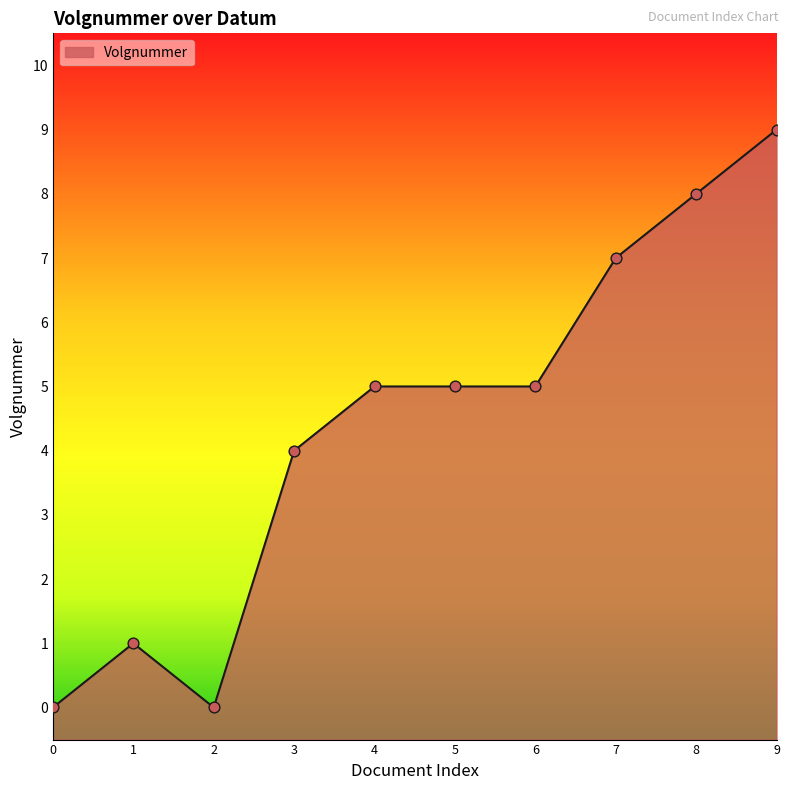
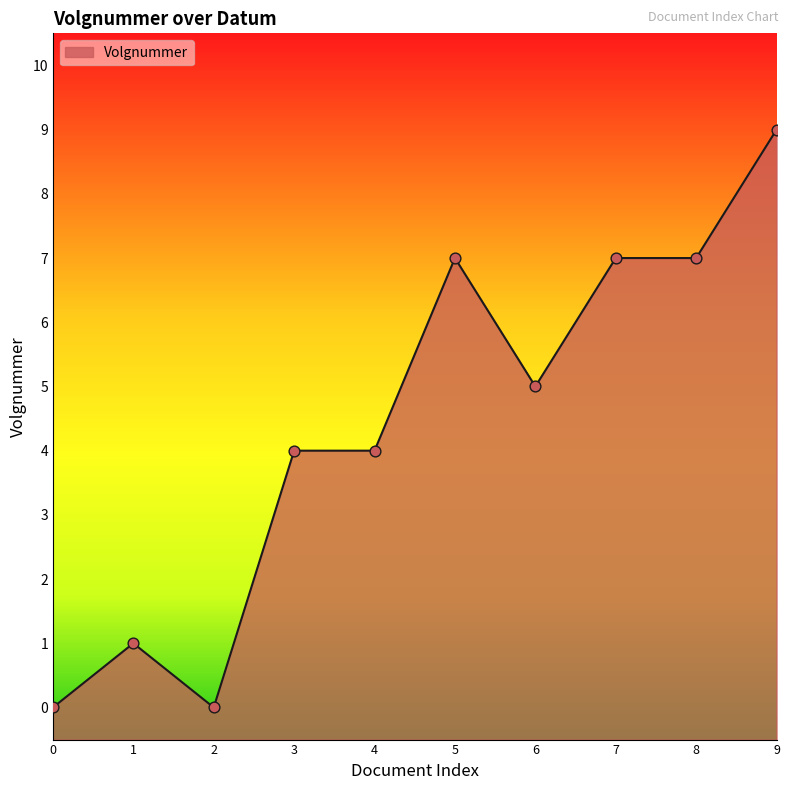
  {
    "0": 0,
    "1": 1,
    "2": 0,
    "3": 4,
-   "4": 5,
-   "5": 5,
+   "4": 4,
+   "5": 7,
    "6": 5,
    "7": 7,
-   "8": 8,
+   "8": 7,
    "9": 9
  }
